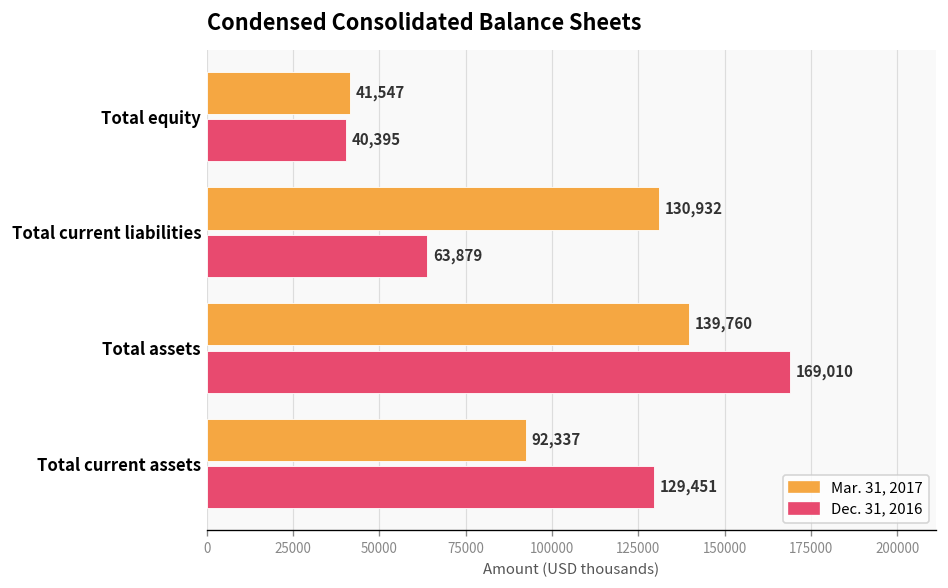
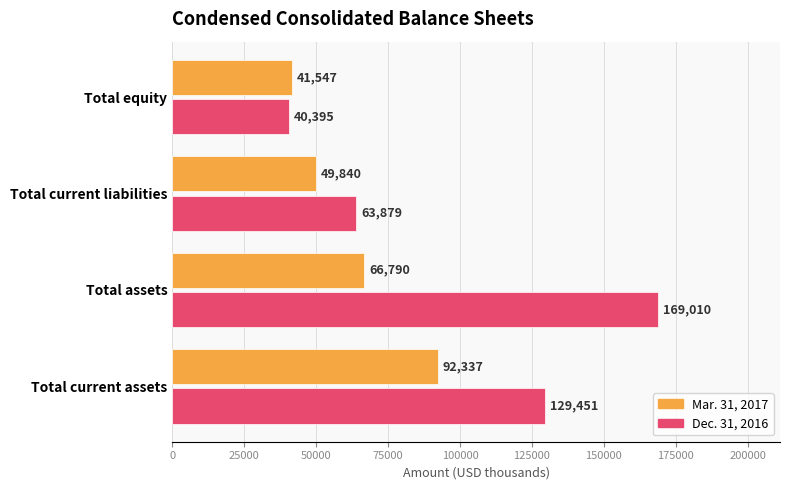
  {
    "Mar. 31, 2017": {
      "Total equity": "41,547",
-     "Total current liabilities": "130,932",
-     "Total assets": "139,760",
+     "Total current liabilities": "49,840",
+     "Total assets": "66,790",
      "Total current assets": "92,337"
    },
    "Dec. 31, 2016": {
      "Total equity": "40,395",
      "Total current liabilities": "63,879",
      "Total assets": "169,010",
      "Total current assets": "129,451"
    }
  }
